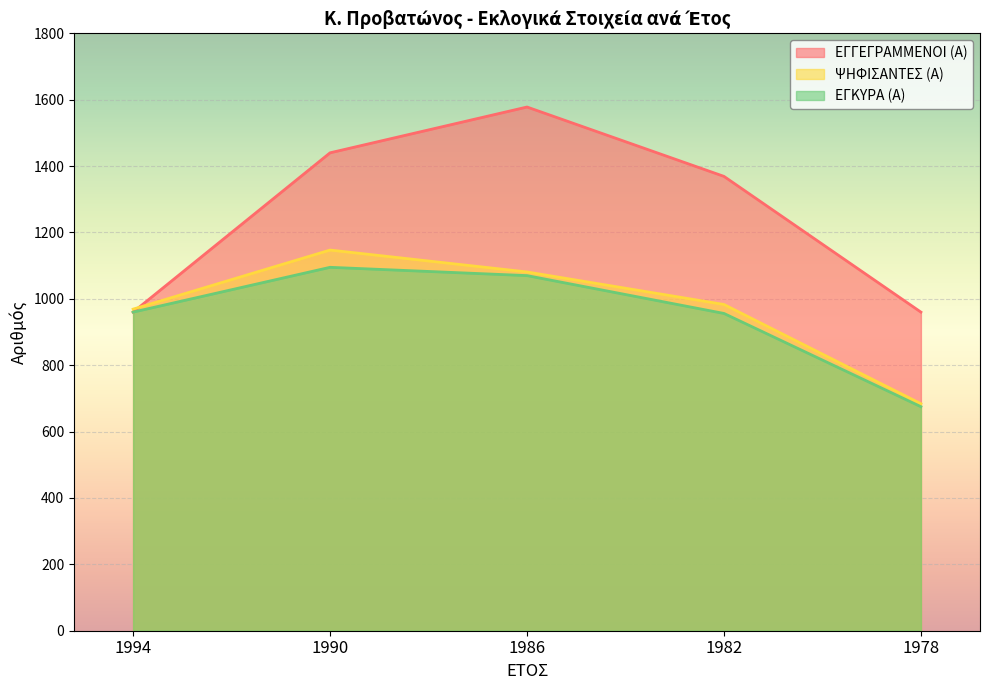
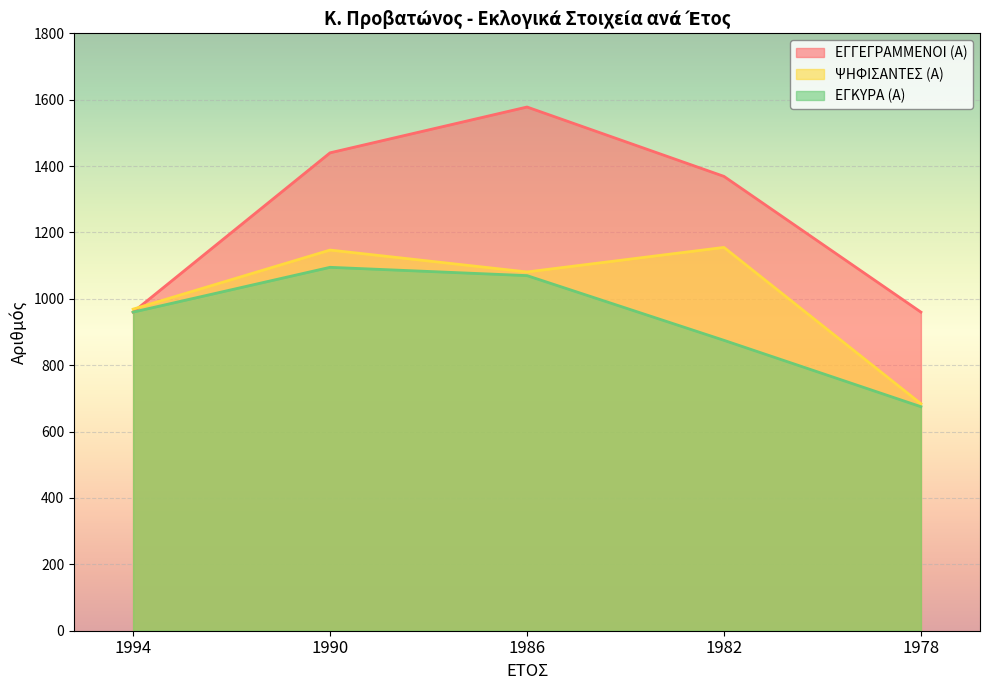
  {
    "ΕΓΓΕΓΡΑΜΜΕΝΟΙ (Α)": {
      "1990": 1440,
      "1986": 1580,
      "1982": 1370,
      "1978": 960
    },
    "ΨΗΦΙΣΑΝΤΕΣ (Α)": {
      "1994": 970,
      "1990": 1150,
      "1986": 1080,
-     "1982": 980,
+     "1982": 1160,
      "1978": 680
    },
    "ΕΓΚΥΡΑ (Α)": {
      "1990": 1100,
      "1986": 1070,
-     "1982": 960,
+     "1982": 880,
      "1978": 680
    }
  }
